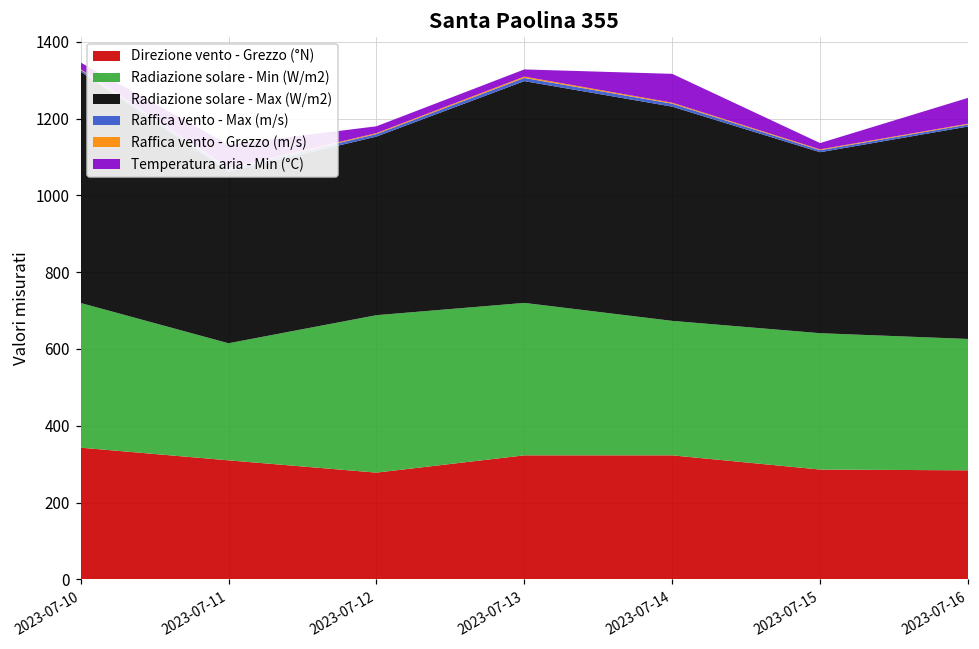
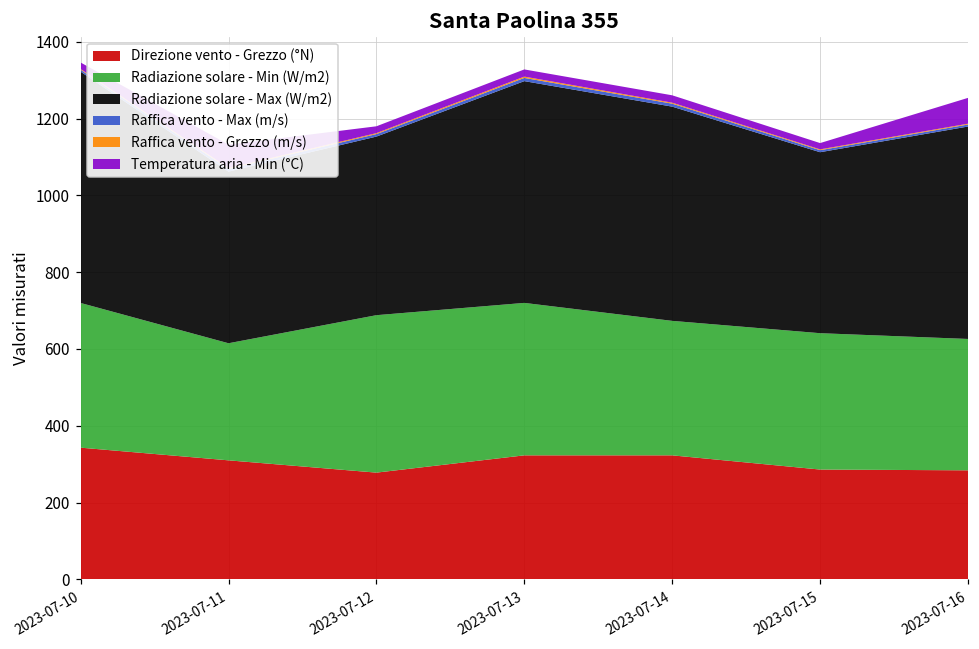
  {
    "Direzione vento - Grezzo (°N)": {
      "2023-07-10": 340,
      "2023-07-11": 310,
      "2023-07-12": 280,
      "2023-07-13": 320,
      "2023-07-14": 320,
      "2023-07-15": 290,
      "2023-07-16": 280
    },
    "Radiazione solare - Min (W/m2)": {
      "2023-07-10": 380,
      "2023-07-11": 300,
      "2023-07-12": 410,
      "2023-07-13": 400,
      "2023-07-14": 350,
      "2023-07-15": 360,
      "2023-07-16": 340
    },
    "Radiazione solare - Max (W/m2)": {
      "2023-07-13": 580,
      "2023-07-14": 560
    },
    "Temperatura aria - Min (°C)": {
      "2023-07-10": 20,
      "2023-07-12": 20,
      "2023-07-13": 20,
-     "2023-07-14": 80,
+     "2023-07-14": 20,
      "2023-07-15": 20,
      "2023-07-16": 70
    }
  }
